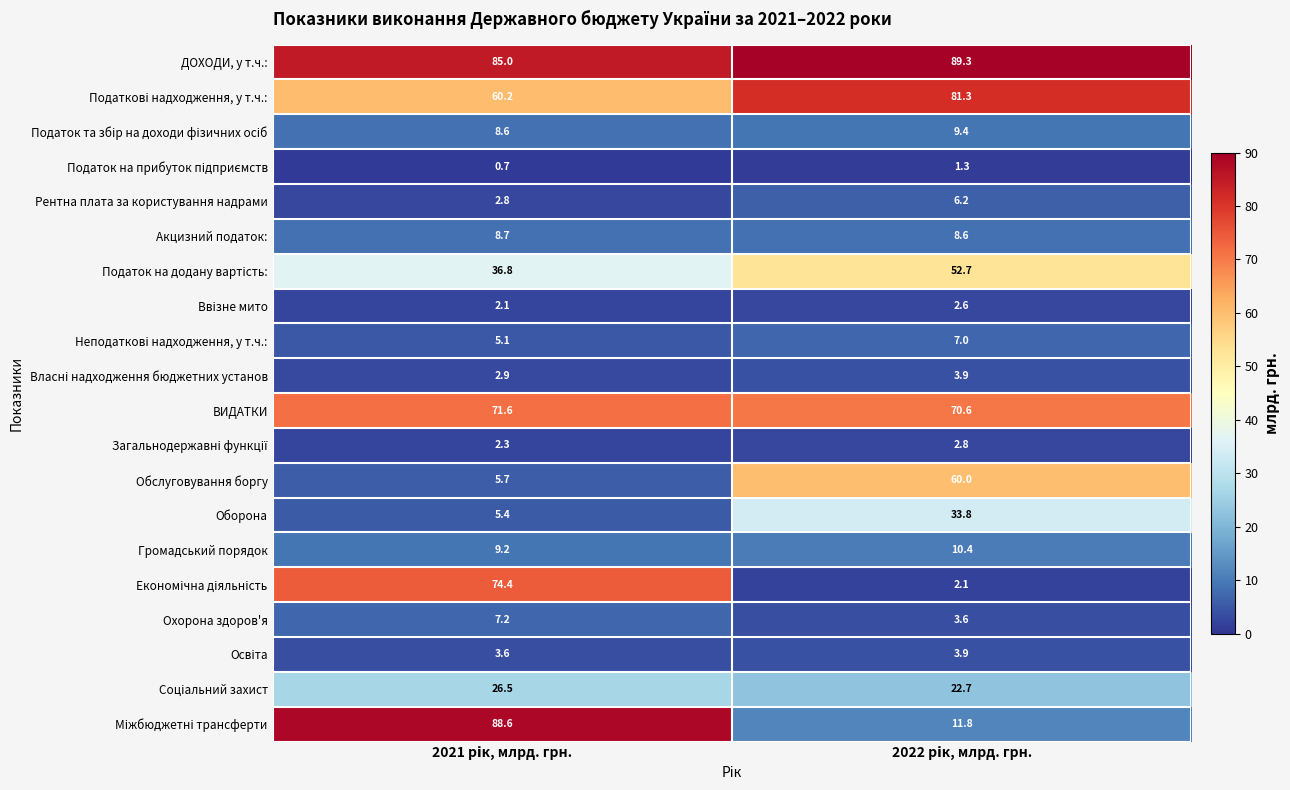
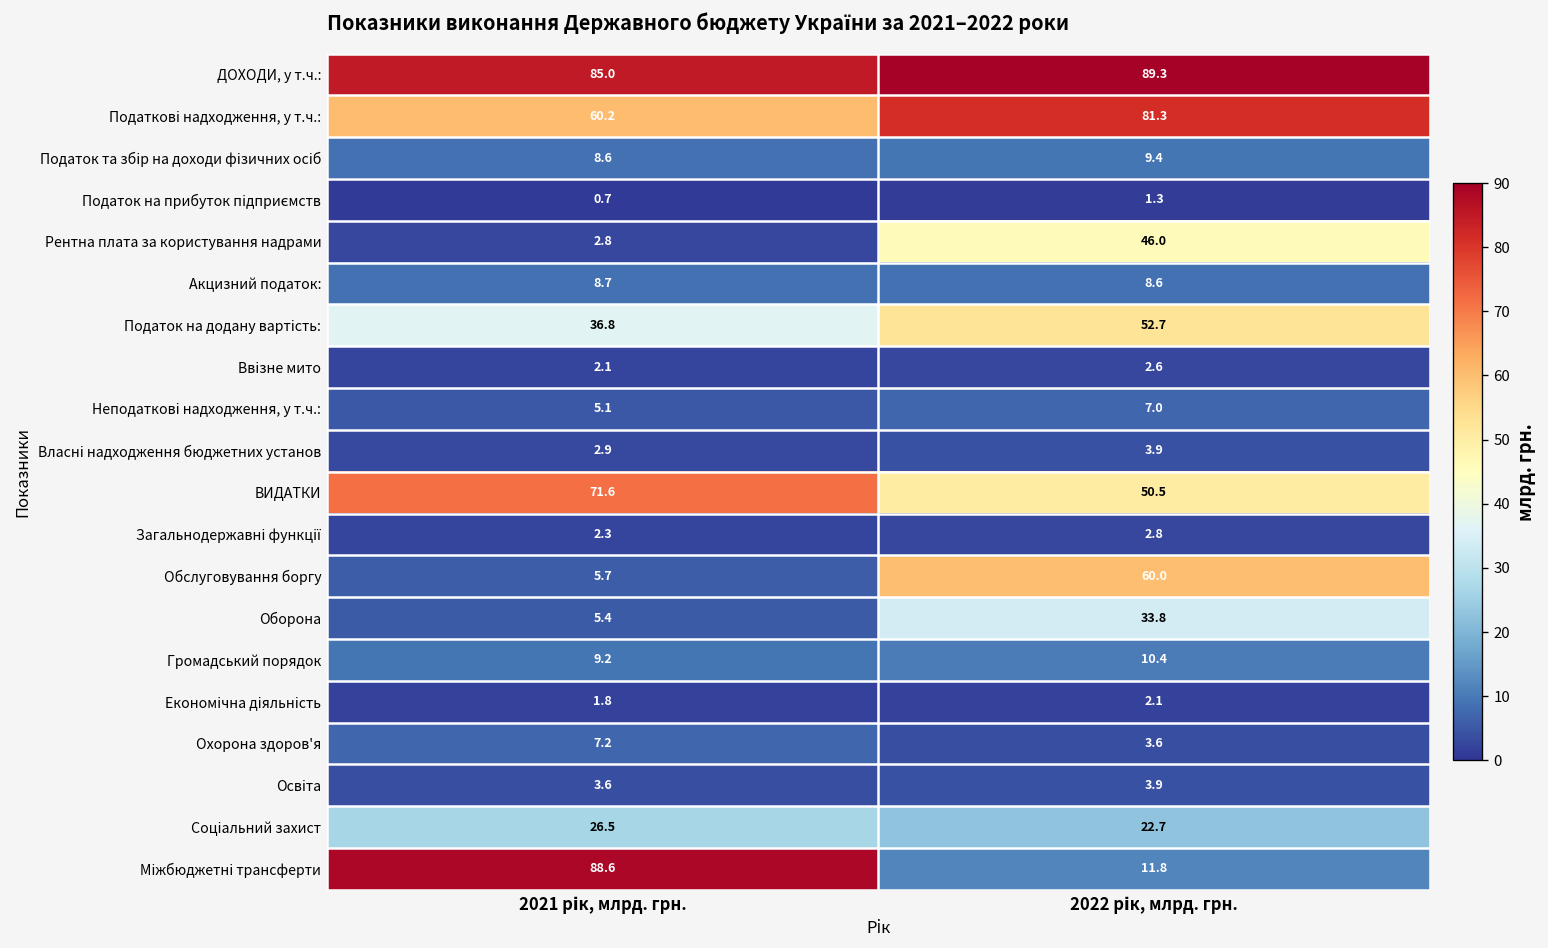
  {
    "ДОХОДИ, у т.ч.:": {
      "2021 рік, млрд. грн.": 85.0,
      "2022 рік, млрд. грн.": 89.3
    },
    "Податкові надходження, у т.ч.:": {
      "2021 рік, млрд. грн.": 60.2,
      "2022 рік, млрд. грн.": 81.3
    },
    "Податок та збір на доходи фізичних осіб": {
      "2021 рік, млрд. грн.": 8.6,
      "2022 рік, млрд. грн.": 9.4
    },
    "Податок на прибуток підприємств": {
      "2021 рік, млрд. грн.": 0.7,
      "2022 рік, млрд. грн.": 1.3
    },
    "Рентна плата за користування надрами": {
      "2021 рік, млрд. грн.": 2.8,
-     "2022 рік, млрд. грн.": 6.2
+     "2022 рік, млрд. грн.": 46.0
    },
    "Акцизний податок:": {
      "2021 рік, млрд. грн.": 8.7,
      "2022 рік, млрд. грн.": 8.6
    },
    "Податок на додану вартість:": {
      "2021 рік, млрд. грн.": 36.8,
      "2022 рік, млрд. грн.": 52.7
    },
    "Ввізне мито": {
      "2021 рік, млрд. грн.": 2.1,
      "2022 рік, млрд. грн.": 2.6
    },
    "Неподаткові надходження, у т.ч.:": {
      "2021 рік, млрд. грн.": 5.1,
      "2022 рік, млрд. грн.": 7.0
    },
    "Власні надходження бюджетних установ": {
      "2021 рік, млрд. грн.": 2.9,
      "2022 рік, млрд. грн.": 3.9
    },
    "ВИДАТКИ": {
      "2021 рік, млрд. грн.": 71.6,
-     "2022 рік, млрд. грн.": 70.6
+     "2022 рік, млрд. грн.": 50.5
    },
    "Загальнодержавні функції": {
      "2021 рік, млрд. грн.": 2.3,
      "2022 рік, млрд. грн.": 2.8
    },
    "Обслуговування боргу": {
      "2021 рік, млрд. грн.": 5.7,
      "2022 рік, млрд. грн.": 60.0
    },
    "Оборона": {
      "2021 рік, млрд. грн.": 5.4,
      "2022 рік, млрд. грн.": 33.8
    },
    "Громадський порядок": {
      "2021 рік, млрд. грн.": 9.2,
      "2022 рік, млрд. грн.": 10.4
    },
    "Економічна діяльність": {
-     "2021 рік, млрд. грн.": 74.4,
+     "2021 рік, млрд. грн.": 1.8,
      "2022 рік, млрд. грн.": 2.1
    },
    "Охорона здоров'я": {
      "2021 рік, млрд. грн.": 7.2,
      "2022 рік, млрд. грн.": 3.6
    },
    "Освіта": {
      "2021 рік, млрд. грн.": 3.6,
      "2022 рік, млрд. грн.": 3.9
    },
    "Соціальний захист": {
      "2021 рік, млрд. грн.": 26.5,
      "2022 рік, млрд. грн.": 22.7
    },
    "Міжбюджетні трансферти": {
      "2021 рік, млрд. грн.": 88.6,
      "2022 рік, млрд. грн.": 11.8
    }
  }
